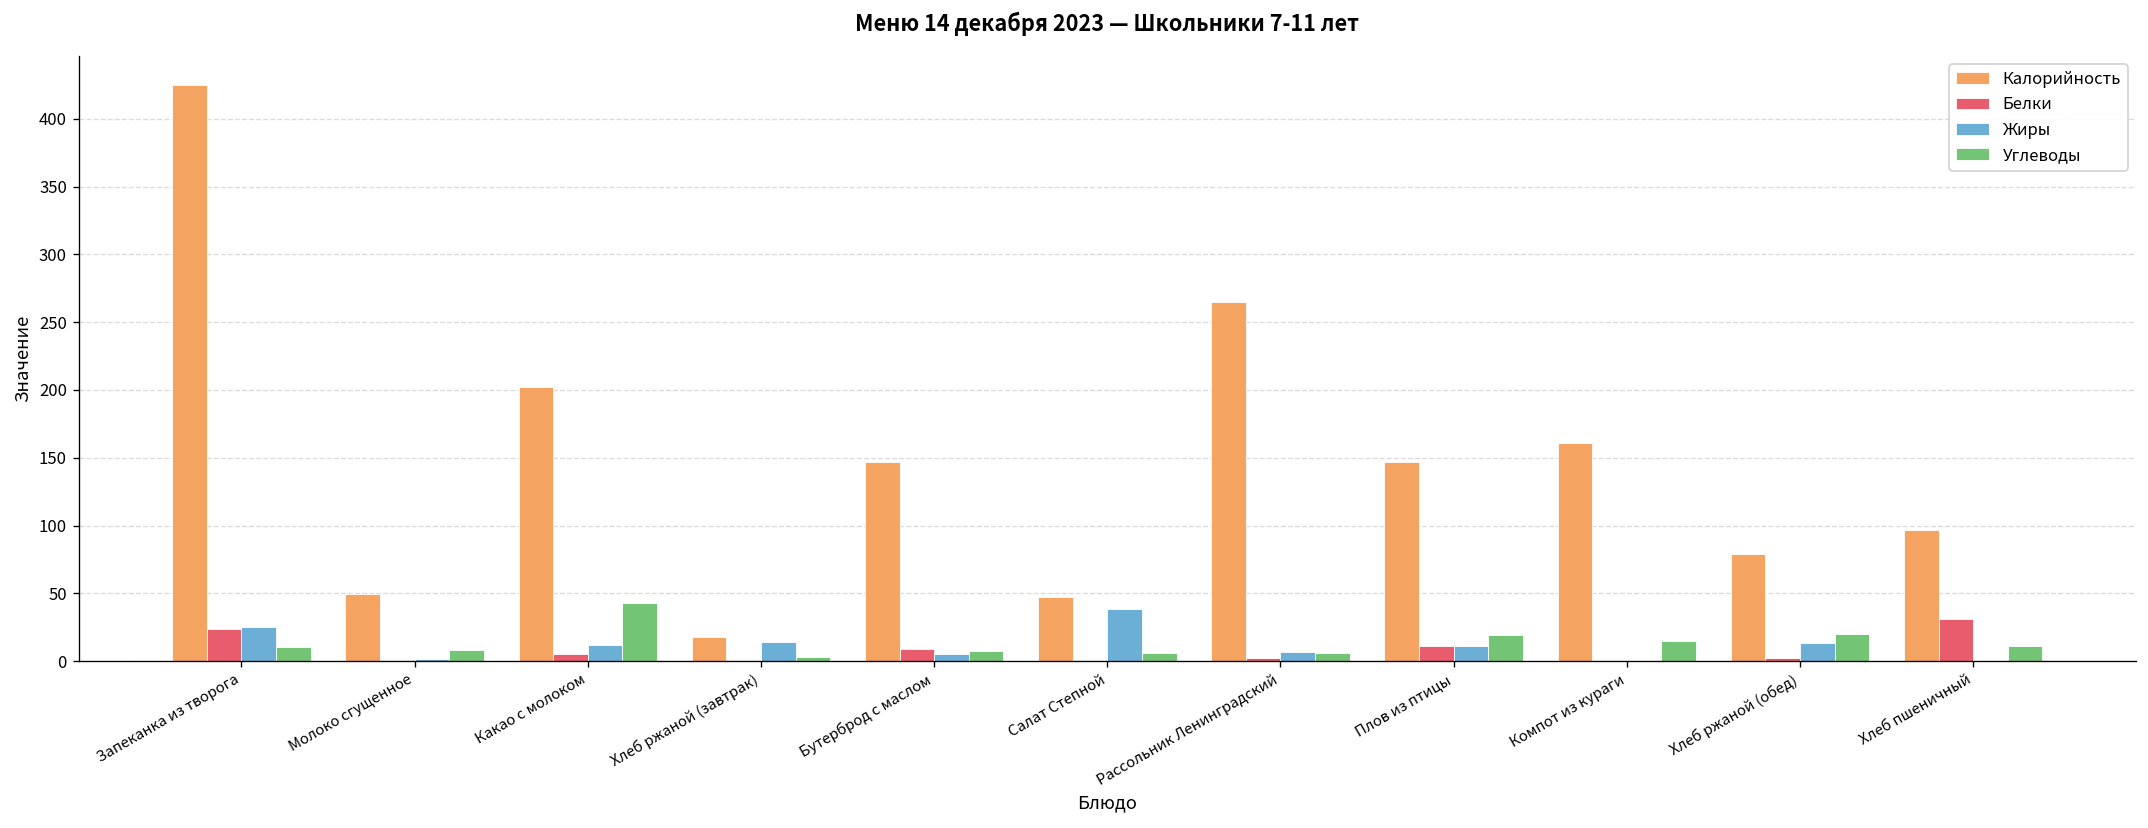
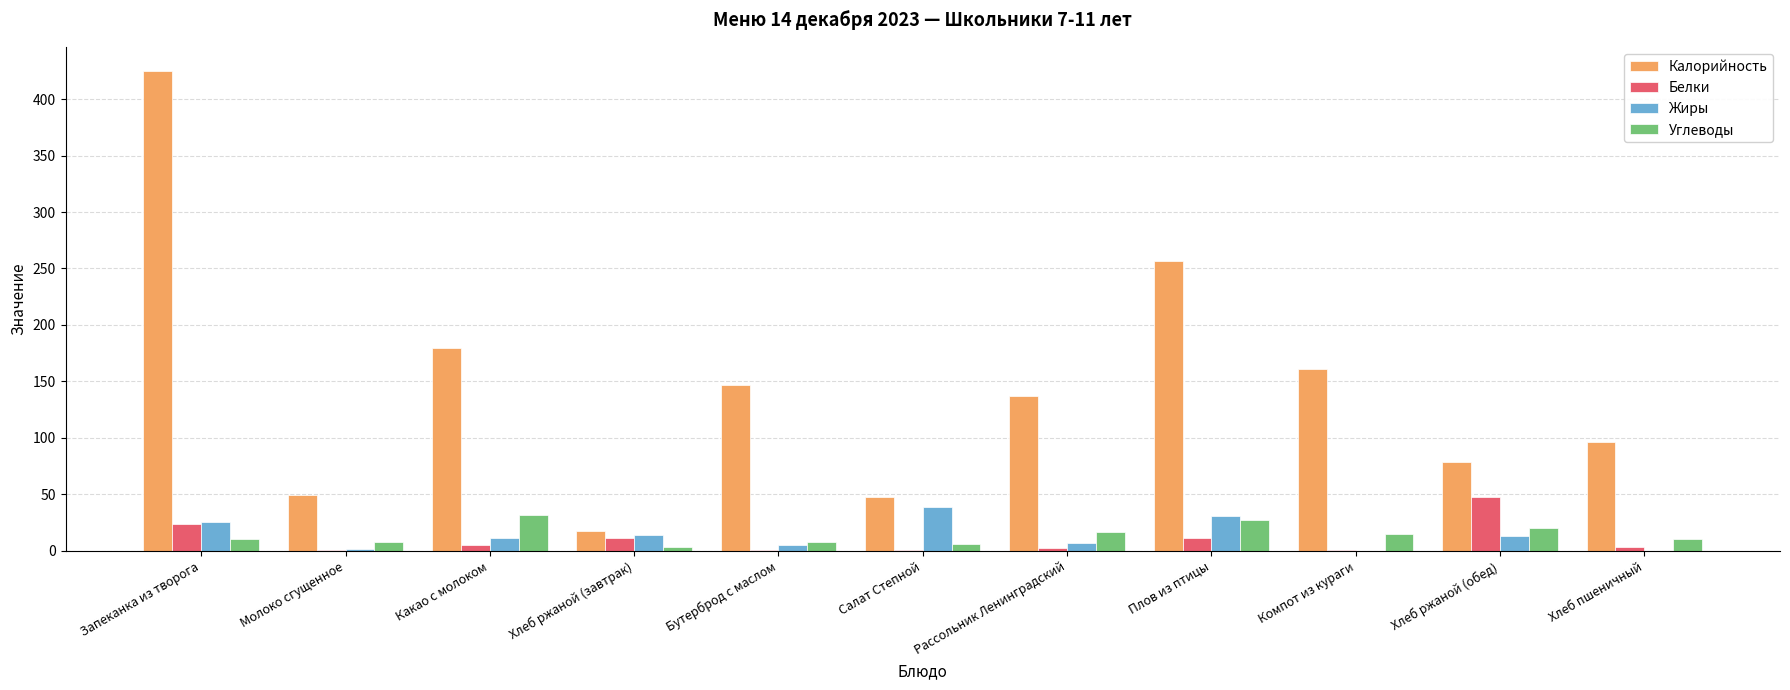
  {
    "Калорийность": {
      "Запеканка из творога": 425,
      "Молоко сгущенное": 49,
-     "Какао с молоком": 202,
+     "Какао с молоком": 180,
      "Хлеб ржаной (завтрак)": 17,
      "Бутерброд с маслом": 147,
      "Салат Степной": 47,
-     "Рассольник Ленинградский": 265,
-     "Плов из птицы": 147,
+     "Рассольник Ленинградский": 137,
+     "Плов из птицы": 256,
      "Компот из кураги": 161,
      "Хлеб ржаной (обед)": 79,
      "Хлеб пшеничный": 96
    },
    "Белки": {
      "Запеканка из творога": 24,
      "Какао с молоком": 5,
-     "Хлеб ржаной (завтрак)": 1,
-     "Бутерброд с маслом": 9,
+     "Хлеб ржаной (завтрак)": 11,
+     "Бутерброд с маслом": 1,
      "Рассольник Ленинградский": 2,
      "Плов из птицы": 11,
-     "Хлеб ржаной (обед)": 2,
-     "Хлеб пшеничный": 31
+     "Хлеб ржаной (обед)": 48,
+     "Хлеб пшеничный": 3
    },
    "Жиры": {
      "Запеканка из творога": 25,
      "Какао с молоком": 12,
      "Хлеб ржаной (завтрак)": 14,
      "Бутерброд с маслом": 5,
      "Салат Степной": 39,
      "Рассольник Ленинградский": 7,
-     "Плов из птицы": 11,
+     "Плов из птицы": 31,
      "Хлеб ржаной (обед)": 13
    },
    "Углеводы": {
      "Запеканка из творога": 10,
      "Молоко сгущенное": 8,
-     "Какао с молоком": 43,
+     "Какао с молоком": 32,
      "Хлеб ржаной (завтрак)": 3,
      "Бутерброд с маслом": 8,
      "Салат Степной": 6,
-     "Рассольник Ленинградский": 6,
-     "Плов из птицы": 19,
+     "Рассольник Ленинградский": 17,
+     "Плов из птицы": 27,
      "Компот из кураги": 15,
      "Хлеб ржаной (обед)": 20,
      "Хлеб пшеничный": 11
    }
  }
